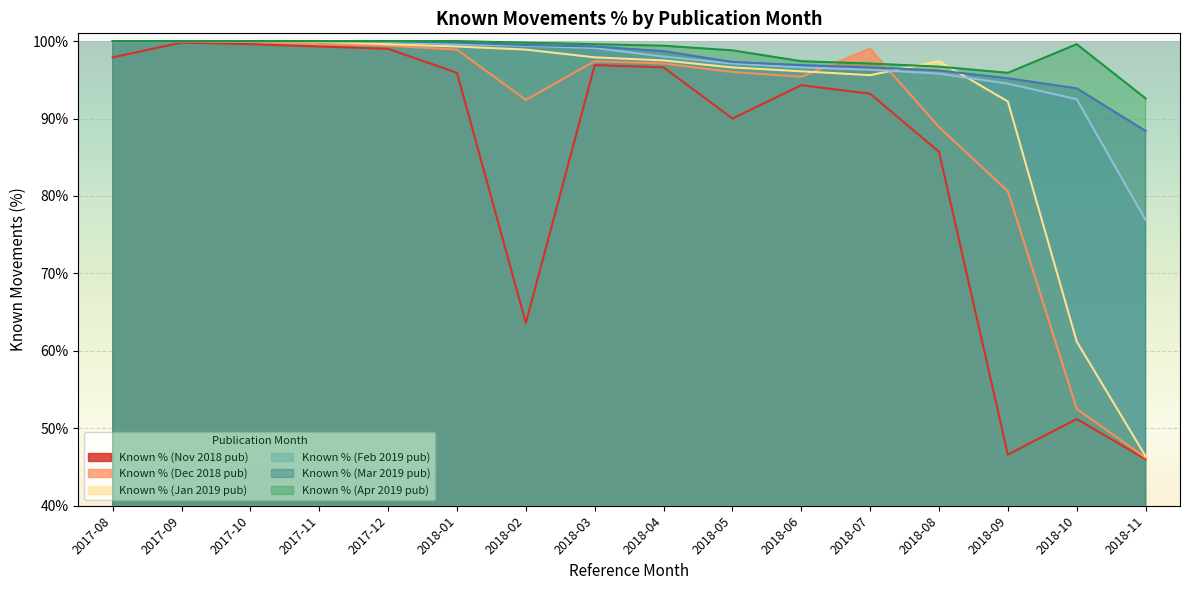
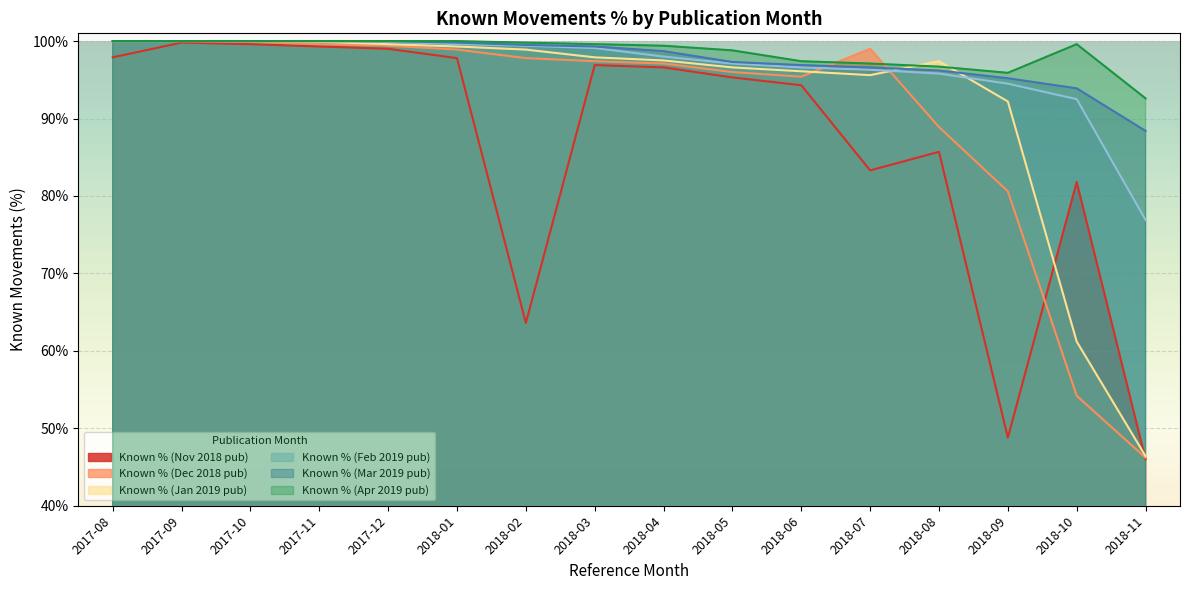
  {
    "Known % (Nov 2018 pub)": {
      "2017-08": "98%",
      "2017-12": "99%",
-     "2018-01": "96%",
+     "2018-01": "98%",
      "2018-02": "64%",
      "2018-03": "97%",
      "2018-04": "97%",
-     "2018-05": "90%",
+     "2018-05": "95%",
      "2018-06": "94%",
-     "2018-07": "93%",
+     "2018-07": "83%",
      "2018-08": "86%",
-     "2018-09": "47%",
-     "2018-10": "51%"
+     "2018-09": "49%",
+     "2018-10": "82%"
    },
    "Known % (Dec 2018 pub)": {
      "2018-01": "99%",
-     "2018-02": "92%",
+     "2018-02": "98%",
      "2018-03": "97%",
      "2018-04": "97%",
      "2018-05": "96%",
      "2018-06": "95%",
      "2018-07": "99%",
      "2018-08": "89%",
      "2018-09": "81%",
-     "2018-10": "53%"
+     "2018-10": "54%"
    },
    "Known % (Jan 2019 pub)": {
      "2018-02": "99%",
      "2018-03": "98%",
      "2018-04": "98%",
      "2018-05": "97%",
      "2018-06": "96%",
      "2018-07": "96%",
      "2018-08": "97%",
      "2018-09": "92%",
      "2018-10": "61%"
    },
    "Known % (Apr 2019 pub)": {
      "2018-04": "99%",
      "2018-05": "99%",
      "2018-06": "97%",
      "2018-07": "97%",
      "2018-08": "97%",
      "2018-09": "96%",
      "2018-10": "100%",
      "2018-11": "93%"
    }
  }
